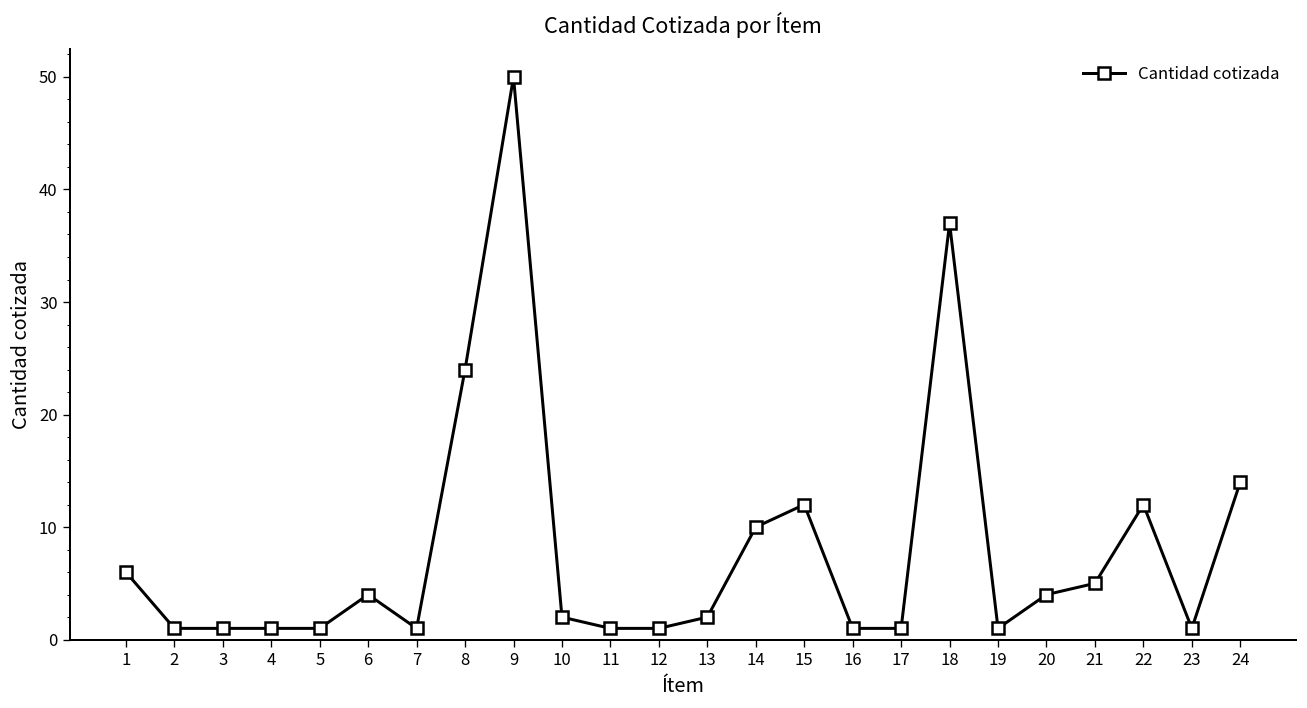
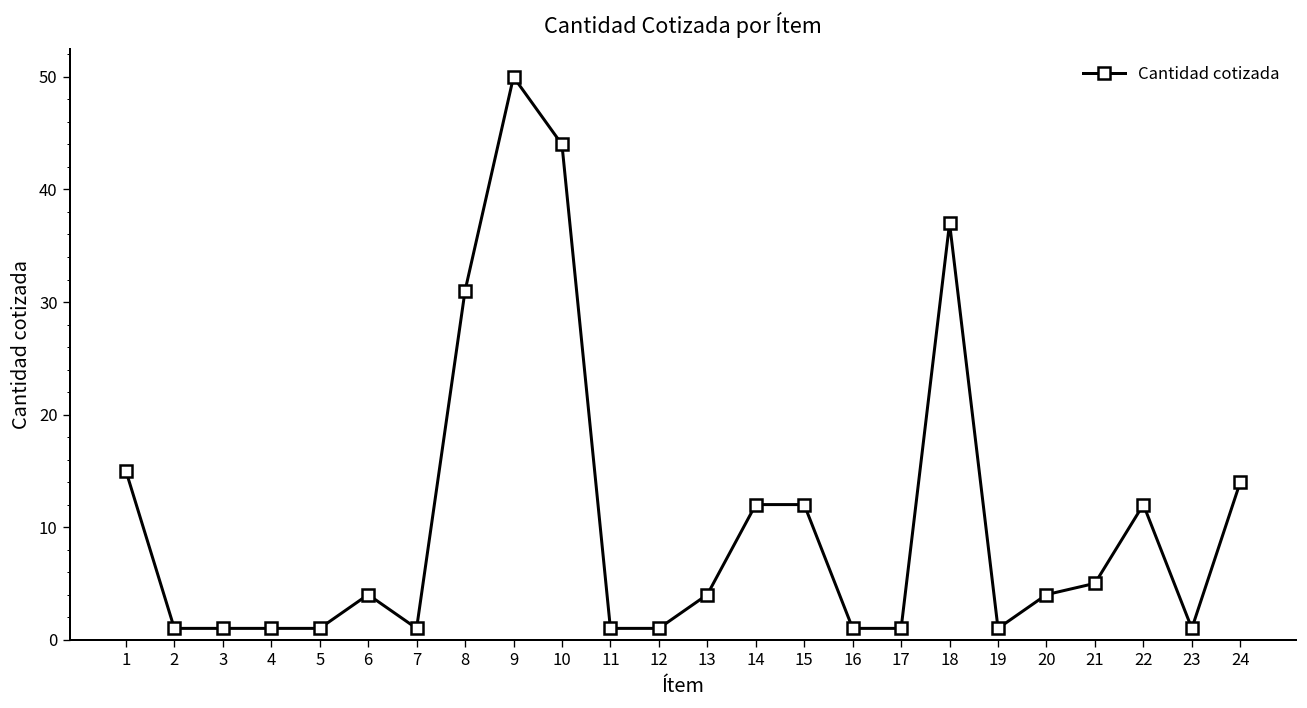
  {
-   "1": 6,
+   "1": 15,
    "2": 1,
    "3": 1,
    "4": 1,
    "5": 1,
    "6": 4,
    "7": 1,
-   "8": 24,
+   "8": 31,
    "9": 50,
-   "10": 2,
+   "10": 44,
    "11": 1,
    "12": 1,
-   "13": 2,
-   "14": 10,
+   "13": 4,
+   "14": 12,
    "15": 12,
    "16": 1,
    "17": 1,
    "18": 37,
    "19": 1,
    "20": 4,
    "21": 5,
    "22": 12,
    "23": 1,
    "24": 14
  }
